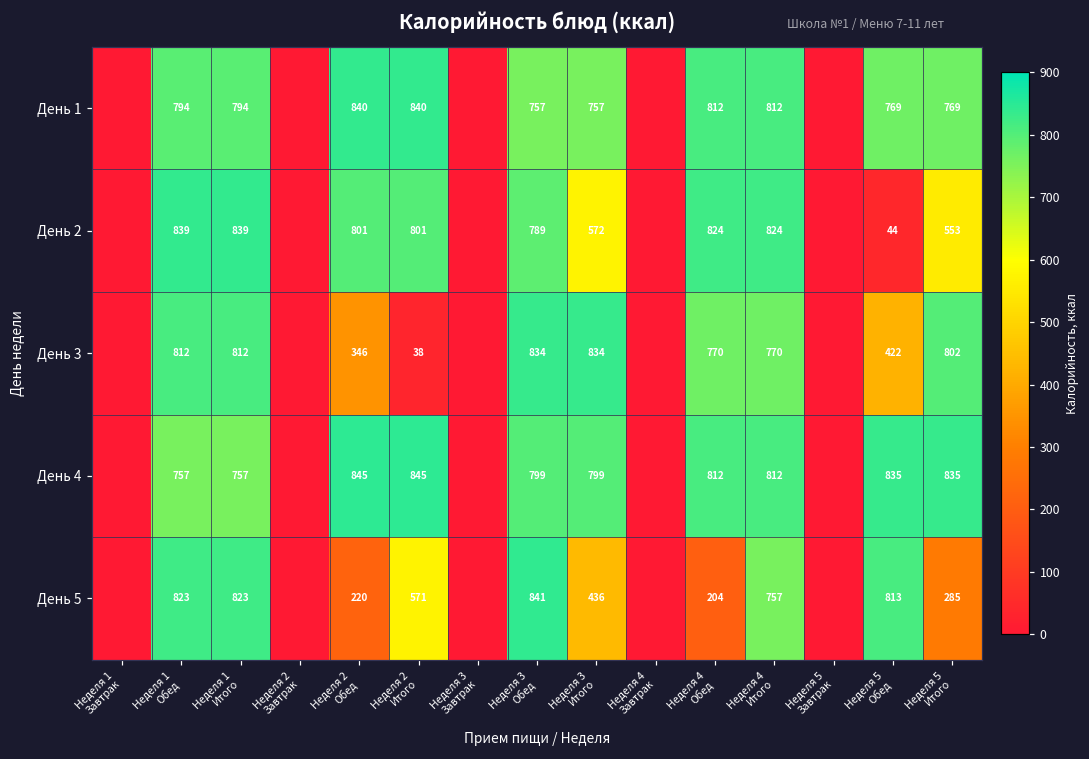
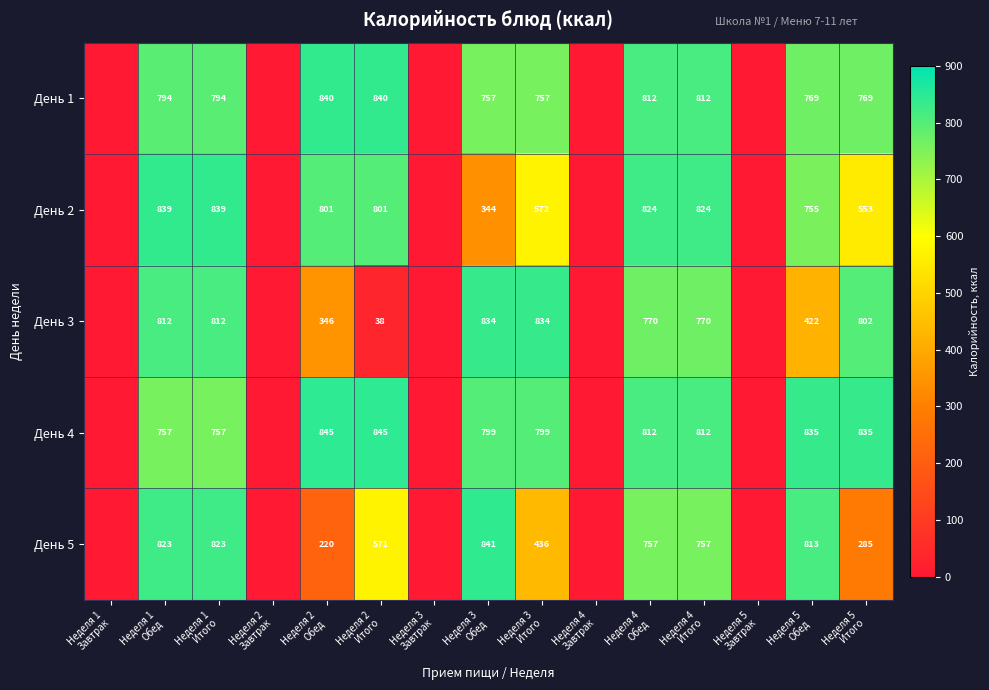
  {
    "День 1": {
      "Неделя 1 Обед": 794,
      "Неделя 1 Итого": 794,
      "Неделя 2 Обед": 840,
      "Неделя 2 Итого": 840,
      "Неделя 3 Обед": 757,
      "Неделя 3 Итого": 757,
      "Неделя 4 Обед": 812,
      "Неделя 4 Итого": 812,
      "Неделя 5 Обед": 769,
      "Неделя 5 Итого": 769
    },
    "День 2": {
      "Неделя 1 Обед": 839,
      "Неделя 1 Итого": 839,
      "Неделя 2 Обед": 801,
      "Неделя 2 Итого": 801,
-     "Неделя 3 Обед": 789,
+     "Неделя 3 Обед": 344,
      "Неделя 3 Итого": 572,
      "Неделя 4 Обед": 824,
      "Неделя 4 Итого": 824,
-     "Неделя 5 Обед": 44,
+     "Неделя 5 Обед": 755,
      "Неделя 5 Итого": 553
    },
    "День 3": {
      "Неделя 1 Обед": 812,
      "Неделя 1 Итого": 812,
      "Неделя 2 Обед": 346,
      "Неделя 2 Итого": 38,
      "Неделя 3 Обед": 834,
      "Неделя 3 Итого": 834,
      "Неделя 4 Обед": 770,
      "Неделя 4 Итого": 770,
      "Неделя 5 Обед": 422,
      "Неделя 5 Итого": 802
    },
    "День 4": {
      "Неделя 1 Обед": 757,
      "Неделя 1 Итого": 757,
      "Неделя 2 Обед": 845,
      "Неделя 2 Итого": 845,
      "Неделя 3 Обед": 799,
      "Неделя 3 Итого": 799,
      "Неделя 4 Обед": 812,
      "Неделя 4 Итого": 812,
      "Неделя 5 Обед": 835,
      "Неделя 5 Итого": 835
    },
    "День 5": {
      "Неделя 1 Обед": 823,
      "Неделя 1 Итого": 823,
      "Неделя 2 Обед": 220,
      "Неделя 2 Итого": 571,
      "Неделя 3 Обед": 841,
      "Неделя 3 Итого": 436,
-     "Неделя 4 Обед": 204,
+     "Неделя 4 Обед": 757,
      "Неделя 4 Итого": 757,
      "Неделя 5 Обед": 813,
      "Неделя 5 Итого": 285
    }
  }
